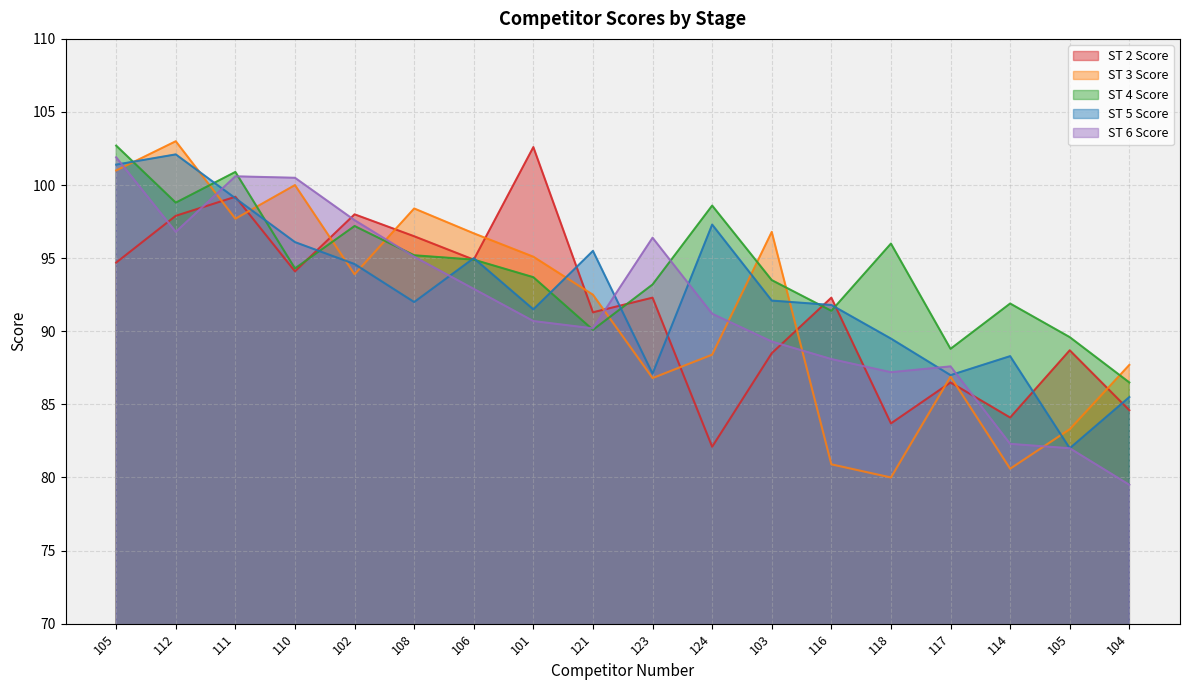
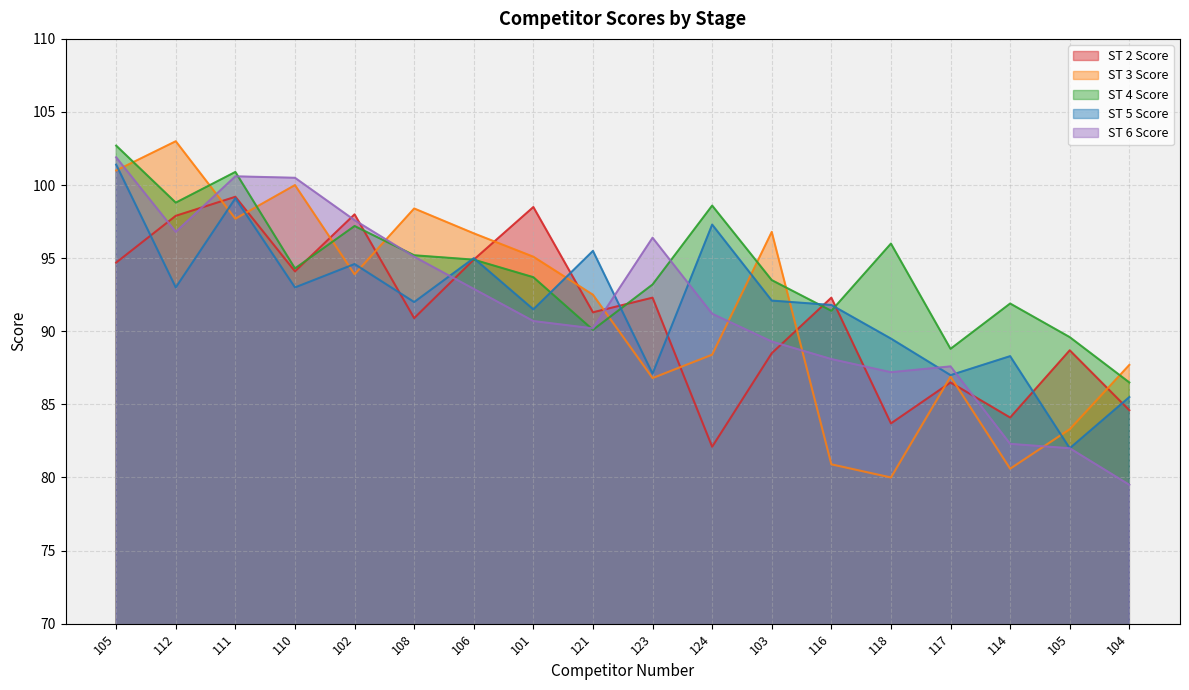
  {
    "ST 2 Score": {
      "112": 97.9,
      "110": 94.1,
      "102": 98.0,
-     "108": 96.5,
-     "101": 102.6,
+     "108": 90.9,
+     "101": 98.5,
      "121": 91.3,
      "123": 92.3,
      "124": 82.1,
      "103": 88.5,
      "116": 92.3,
      "118": 83.7,
      "117": 86.5,
      "114": 84.1,
      "104": 84.6
    },
    "ST 3 Score": {
      "112": 103.0,
      "111": 97.7,
      "110": 100.0,
      "102": 93.9,
      "108": 98.4,
      "106": 96.7,
      "101": 95.1,
      "121": 92.5,
      "123": 86.8,
      "124": 88.4,
      "103": 96.8,
      "116": 80.9,
      "118": 80.0,
      "114": 80.6,
      "104": 87.7
    },
    "ST 4 Score": {
      "112": 98.8,
      "111": 100.9,
      "110": 94.3,
      "102": 97.2,
      "101": 93.7,
      "123": 93.2,
      "124": 98.6,
      "103": 93.5,
      "116": 91.4,
      "118": 96.0,
      "117": 88.8,
      "114": 91.9,
      "104": 86.5
    },
    "ST 5 Score": {
-     "112": 102.1,
-     "110": 96.1,
+     "112": 93.0,
+     "110": 93.0,
      "102": 94.6,
      "108": 92.0,
      "101": 91.5,
      "121": 95.5,
      "123": 87.1,
      "124": 97.3,
      "103": 92.1,
      "116": 91.8,
      "118": 89.5,
      "114": 88.3,
      "104": 85.5
    },
    "ST 6 Score": {
      "112": 96.8,
      "111": 100.6,
      "110": 100.5,
      "102": 97.6,
      "106": 92.9,
      "101": 90.7,
      "123": 96.4,
      "124": 91.2,
      "103": 89.3,
      "116": 88.1,
      "118": 87.2,
      "117": 87.6,
      "114": 82.3,
      "104": 79.5
    }
  }
